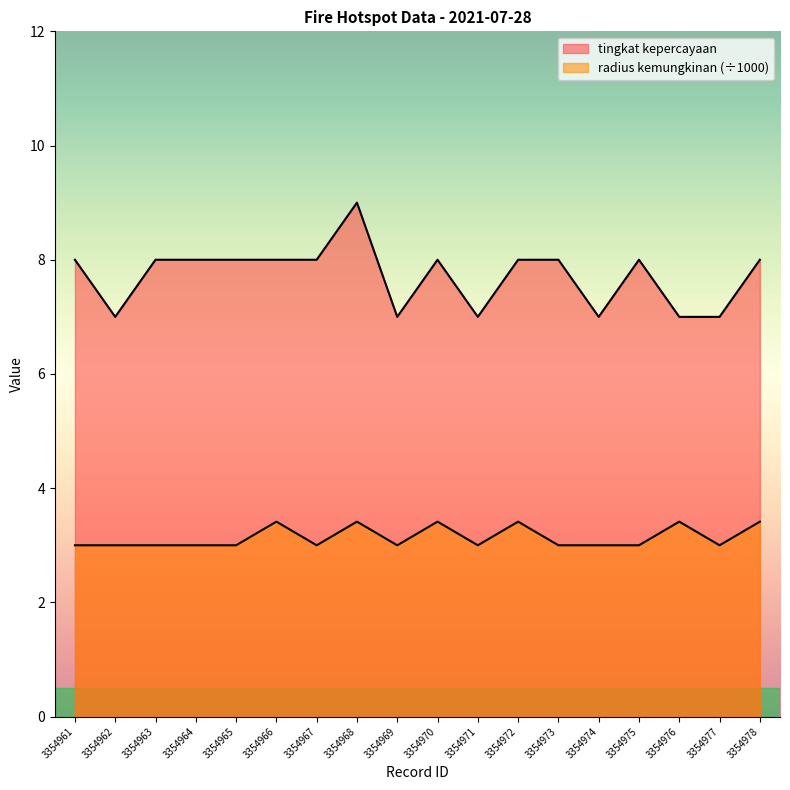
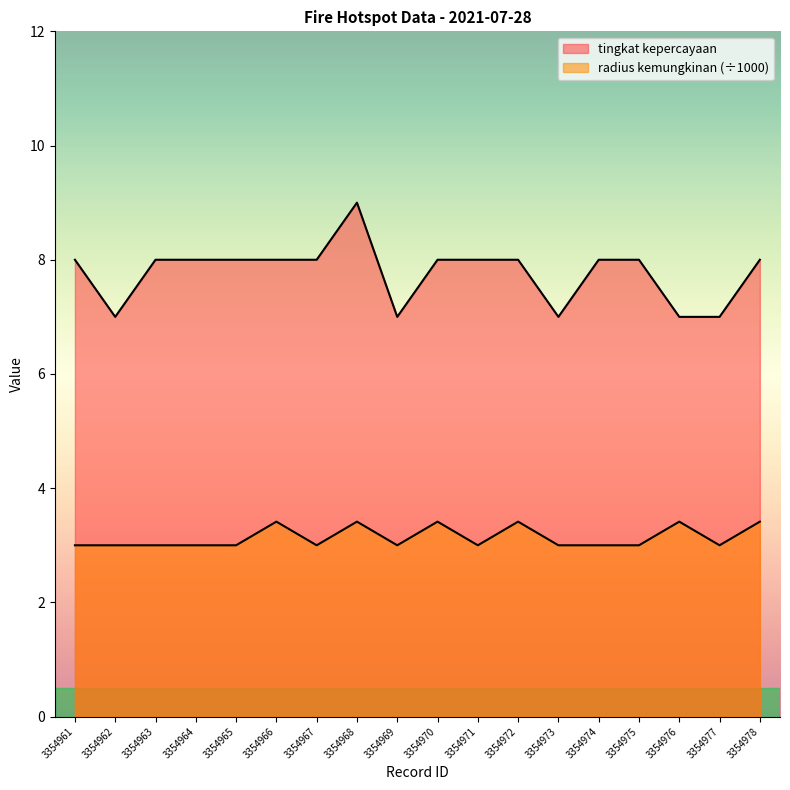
  {
    "tingkat kepercayaan": {
      "3354961": 8,
      "3354962": 7,
      "3354963": 8,
      "3354964": 8,
      "3354965": 8,
      "3354966": 8,
      "3354967": 8,
      "3354968": 9,
      "3354969": 7,
      "3354970": 8,
-     "3354971": 7,
+     "3354971": 8,
      "3354972": 8,
-     "3354973": 8,
-     "3354974": 7,
+     "3354973": 7,
+     "3354974": 8,
      "3354975": 8,
      "3354976": 7,
      "3354977": 7,
      "3354978": 8
    },
    "radius kemungkinan (÷1000)": {
      "3354961": 3,
      "3354962": 3,
      "3354963": 3,
      "3354964": 3,
      "3354965": 3,
      "3354966": 3.4,
      "3354967": 3,
      "3354968": 3.4,
      "3354969": 3,
      "3354970": 3.4,
      "3354971": 3,
      "3354972": 3.4,
      "3354973": 3,
      "3354974": 3,
      "3354975": 3,
      "3354976": 3.4,
      "3354977": 3,
      "3354978": 3.4
    }
  }
